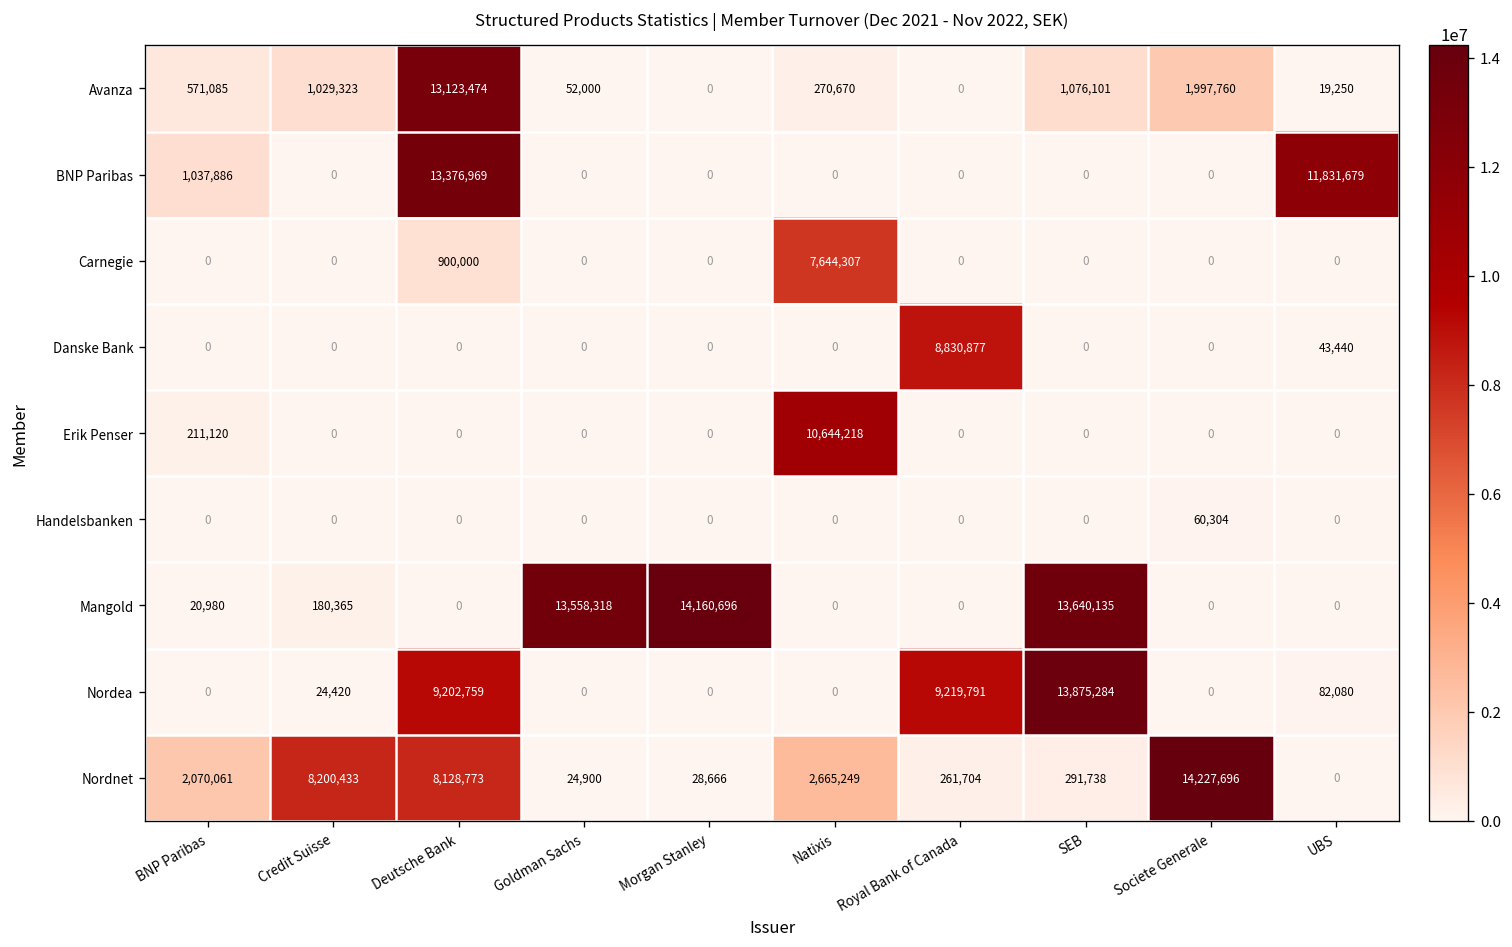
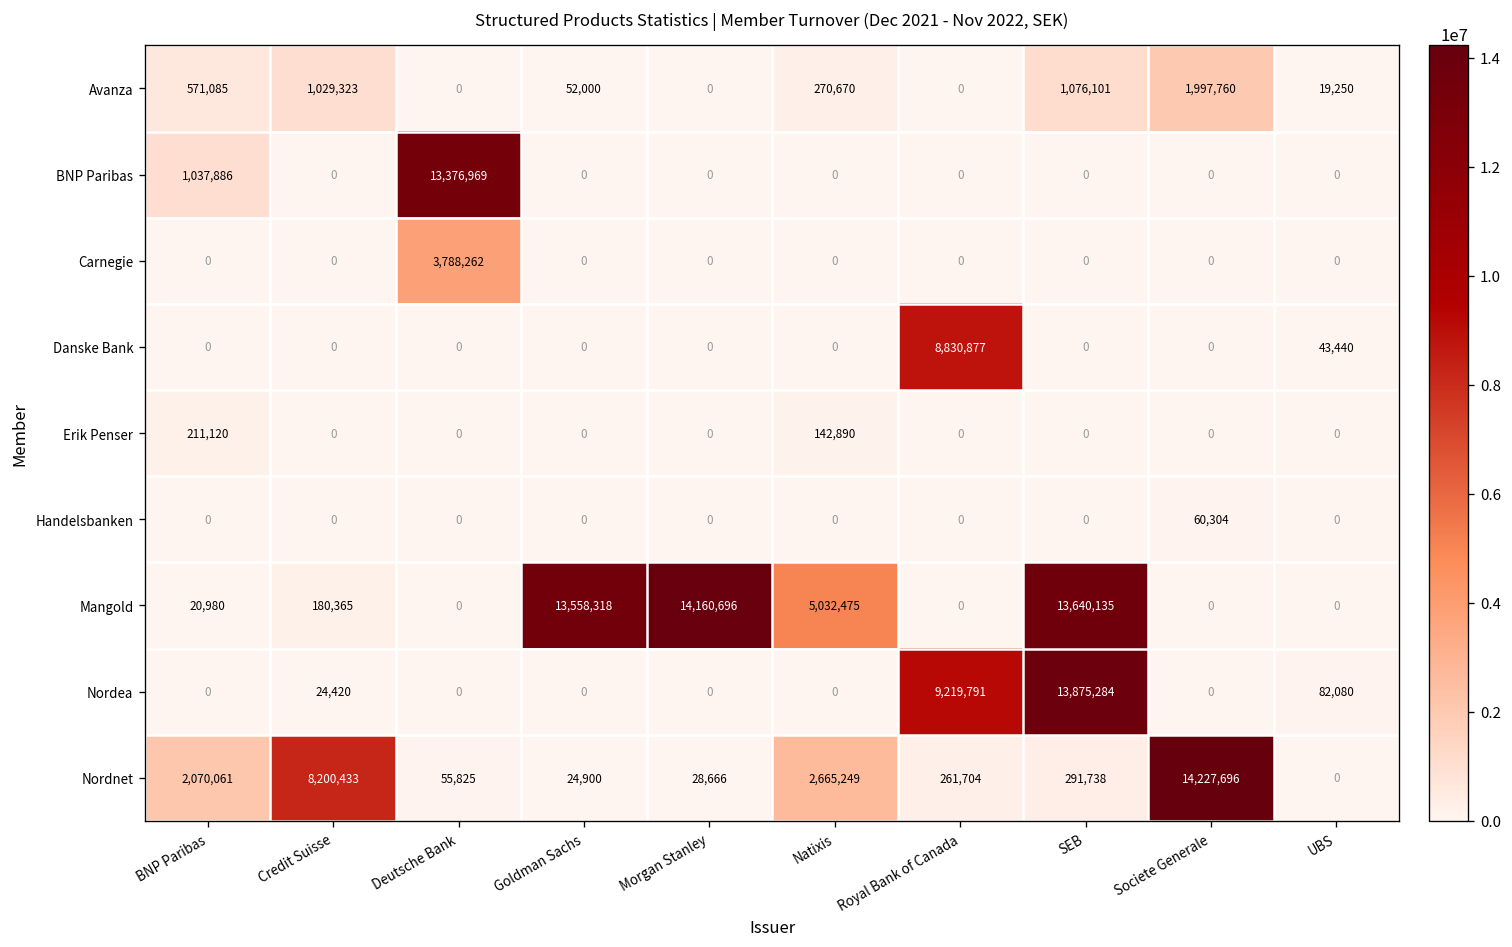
  {
    "Avanza": {
      "BNP Paribas": "571,085",
      "Credit Suisse": "1,029,323",
-     "Deutsche Bank": "13,123,474",
+     "Deutsche Bank": "0",
      "Goldman Sachs": "52,000",
      "Morgan Stanley": "0",
      "Natixis": "270,670",
      "Royal Bank of Canada": "0",
      "SEB": "1,076,101",
      "Societe Generale": "1,997,760",
      "UBS": "19,250"
    },
    "BNP Paribas": {
      "BNP Paribas": "1,037,886",
      "Credit Suisse": "0",
      "Deutsche Bank": "13,376,969",
      "Goldman Sachs": "0",
      "Morgan Stanley": "0",
      "Natixis": "0",
      "Royal Bank of Canada": "0",
      "SEB": "0",
      "Societe Generale": "0",
-     "UBS": "11,831,679"
+     "UBS": "0"
    },
    "Carnegie": {
      "BNP Paribas": "0",
      "Credit Suisse": "0",
-     "Deutsche Bank": "900,000",
+     "Deutsche Bank": "3,788,262",
      "Goldman Sachs": "0",
      "Morgan Stanley": "0",
-     "Natixis": "7,644,307",
+     "Natixis": "0",
      "Royal Bank of Canada": "0",
      "SEB": "0",
      "Societe Generale": "0",
      "UBS": "0"
    },
    "Danske Bank": {
      "BNP Paribas": "0",
      "Credit Suisse": "0",
      "Deutsche Bank": "0",
      "Goldman Sachs": "0",
      "Morgan Stanley": "0",
      "Natixis": "0",
      "Royal Bank of Canada": "8,830,877",
      "SEB": "0",
      "Societe Generale": "0",
      "UBS": "43,440"
    },
    "Erik Penser": {
      "BNP Paribas": "211,120",
      "Credit Suisse": "0",
      "Deutsche Bank": "0",
      "Goldman Sachs": "0",
      "Morgan Stanley": "0",
-     "Natixis": "10,644,218",
+     "Natixis": "142,890",
      "Royal Bank of Canada": "0",
      "SEB": "0",
      "Societe Generale": "0",
      "UBS": "0"
    },
    "Handelsbanken": {
      "BNP Paribas": "0",
      "Credit Suisse": "0",
      "Deutsche Bank": "0",
      "Goldman Sachs": "0",
      "Morgan Stanley": "0",
      "Natixis": "0",
      "Royal Bank of Canada": "0",
      "SEB": "0",
      "Societe Generale": "60,304",
      "UBS": "0"
    },
    "Mangold": {
      "BNP Paribas": "20,980",
      "Credit Suisse": "180,365",
      "Deutsche Bank": "0",
      "Goldman Sachs": "13,558,318",
      "Morgan Stanley": "14,160,696",
-     "Natixis": "0",
+     "Natixis": "5,032,475",
      "Royal Bank of Canada": "0",
      "SEB": "13,640,135",
      "Societe Generale": "0",
      "UBS": "0"
    },
    "Nordea": {
      "BNP Paribas": "0",
      "Credit Suisse": "24,420",
-     "Deutsche Bank": "9,202,759",
+     "Deutsche Bank": "0",
      "Goldman Sachs": "0",
      "Morgan Stanley": "0",
      "Natixis": "0",
      "Royal Bank of Canada": "9,219,791",
      "SEB": "13,875,284",
      "Societe Generale": "0",
      "UBS": "82,080"
    },
    "Nordnet": {
      "BNP Paribas": "2,070,061",
      "Credit Suisse": "8,200,433",
-     "Deutsche Bank": "8,128,773",
+     "Deutsche Bank": "55,825",
      "Goldman Sachs": "24,900",
      "Morgan Stanley": "28,666",
      "Natixis": "2,665,249",
      "Royal Bank of Canada": "261,704",
      "SEB": "291,738",
      "Societe Generale": "14,227,696",
      "UBS": "0"
    }
  }
